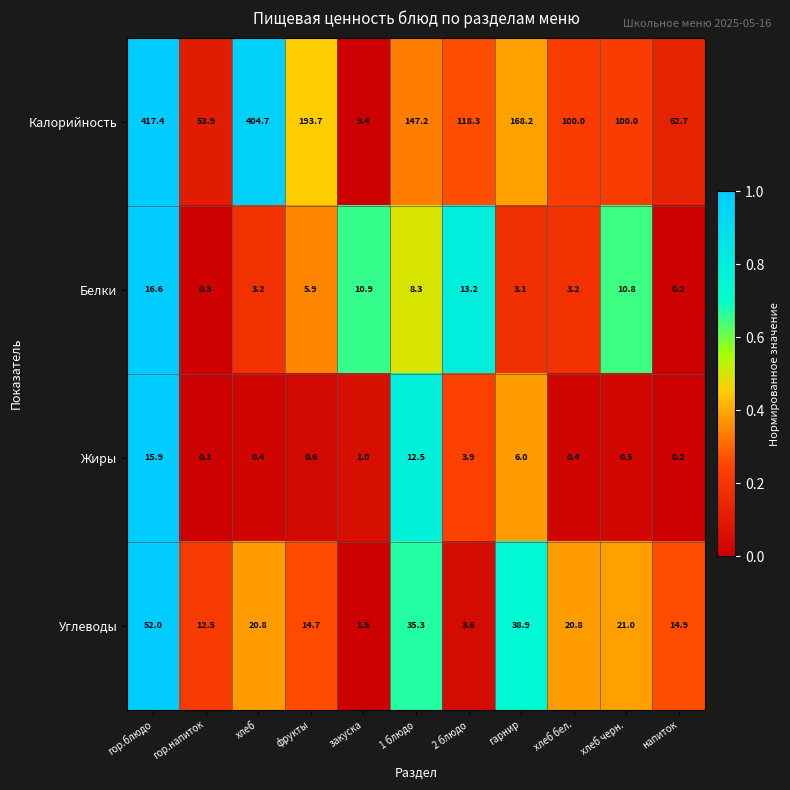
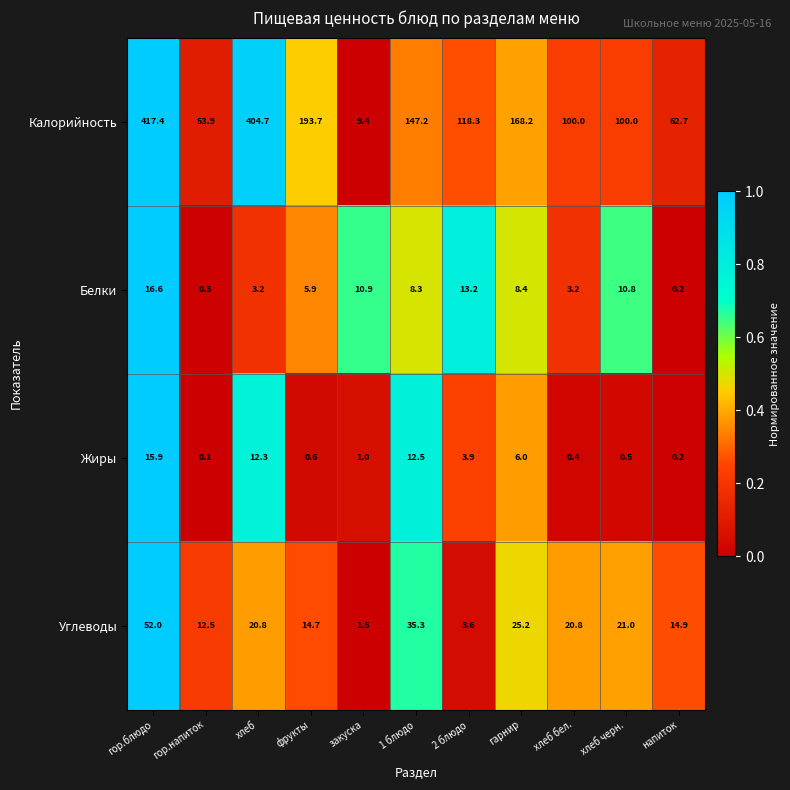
  {
    "Калорийность": {
      "гор.блюдо": 417.4,
      "гор.напиток": 53.9,
      "хлеб": 404.7,
      "фрукты": 193.7,
      "закуска": 9.4,
      "1 блюдо": 147.2,
      "2 блюдо": 118.3,
      "гарнир": 168.2,
      "хлеб бел.": 100.0,
      "хлеб черн.": 100.0,
      "напиток": 62.7
    },
    "Белки": {
      "гор.блюдо": 16.6,
      "гор.напиток": 0.3,
      "хлеб": 3.2,
      "фрукты": 5.9,
      "закуска": 10.9,
      "1 блюдо": 8.3,
      "2 блюдо": 13.2,
-     "гарнир": 3.1,
+     "гарнир": 8.4,
      "хлеб бел.": 3.2,
      "хлеб черн.": 10.8,
      "напиток": 0.2
    },
    "Жиры": {
      "гор.блюдо": 15.9,
      "гор.напиток": 0.1,
-     "хлеб": 0.4,
+     "хлеб": 12.3,
      "фрукты": 0.6,
      "закуска": 1.0,
      "1 блюдо": 12.5,
      "2 блюдо": 3.9,
      "гарнир": 6.0,
      "хлеб бел.": 0.4,
      "хлеб черн.": 0.5,
      "напиток": 0.2
    },
    "Углеводы": {
      "гор.блюдо": 52.0,
      "гор.напиток": 12.5,
      "хлеб": 20.8,
      "фрукты": 14.7,
      "закуска": 1.5,
      "1 блюдо": 35.3,
      "2 блюдо": 3.6,
-     "гарнир": 38.9,
+     "гарнир": 25.2,
      "хлеб бел.": 20.8,
      "хлеб черн.": 21.0,
      "напиток": 14.9
    }
  }
